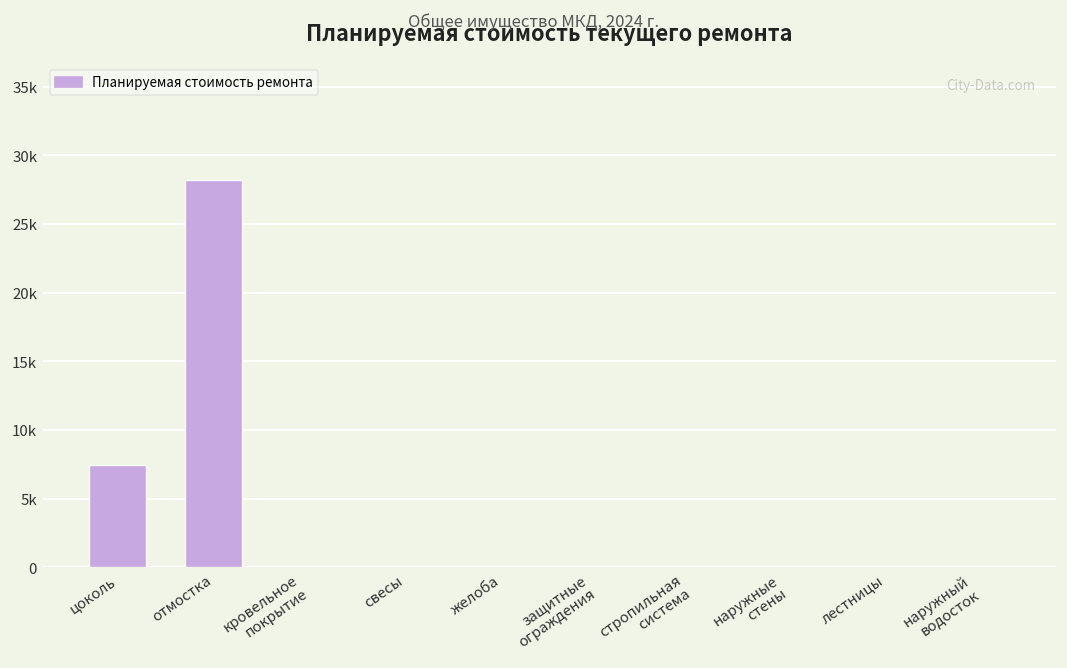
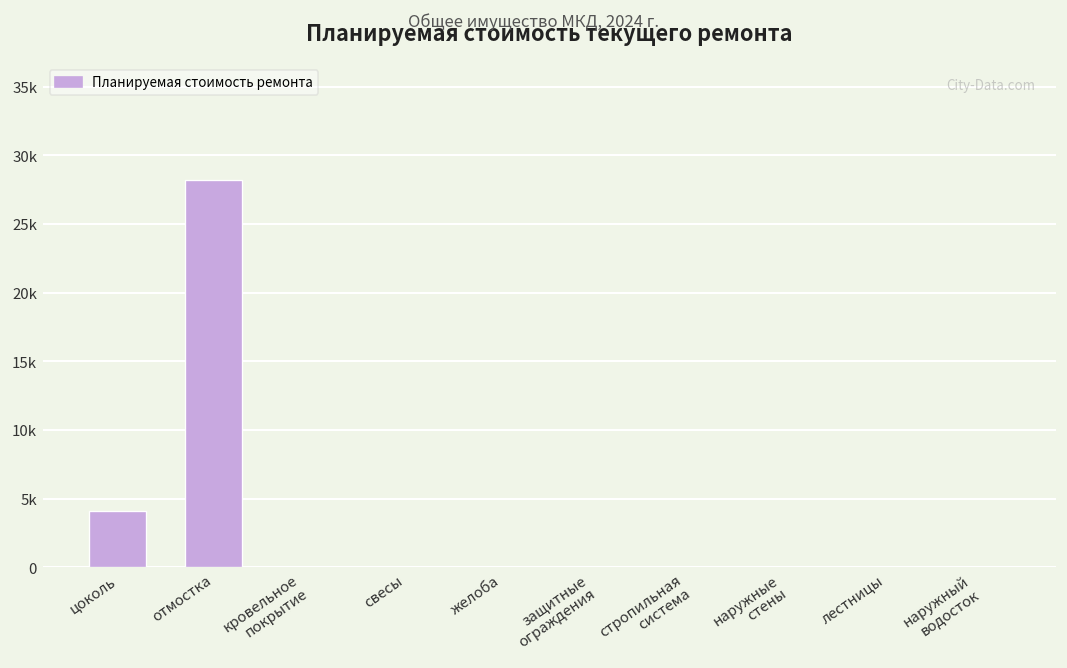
  {
-   "цоколь": 7500,
+   "цоколь": 4100,
    "отмостка": 28200,
    "кровельное покрытие": 0,
    "свесы": 0,
    "желоба": 0,
    "защитные ограждения": 0,
    "стропильная система": 0,
    "наружные стены": 0,
    "лестницы": 0,
    "наружный водосток": 0
  }
